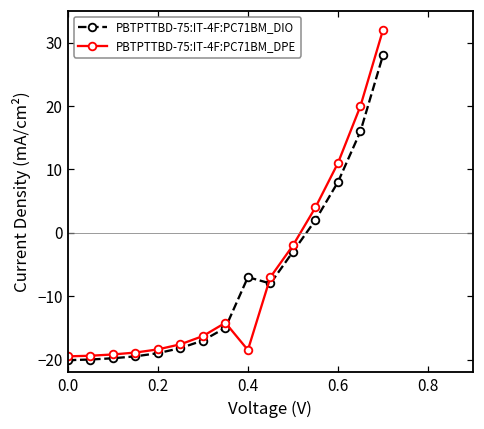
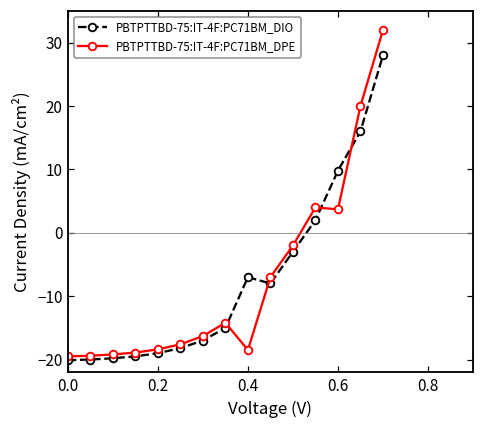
  {
    "PBTPTTBD-75:IT-4F:PC71BM_DIO": {
      "0.0": -20,
      "0.2": -19,
      "0.4": -7,
-     "0.6": 8
+     "0.6": 10
    },
    "PBTPTTBD-75:IT-4F:PC71BM_DPE": {
      "0.0": -20,
      "0.2": -18,
      "0.4": -19,
-     "0.6": 11
+     "0.6": 4
    }
  }
